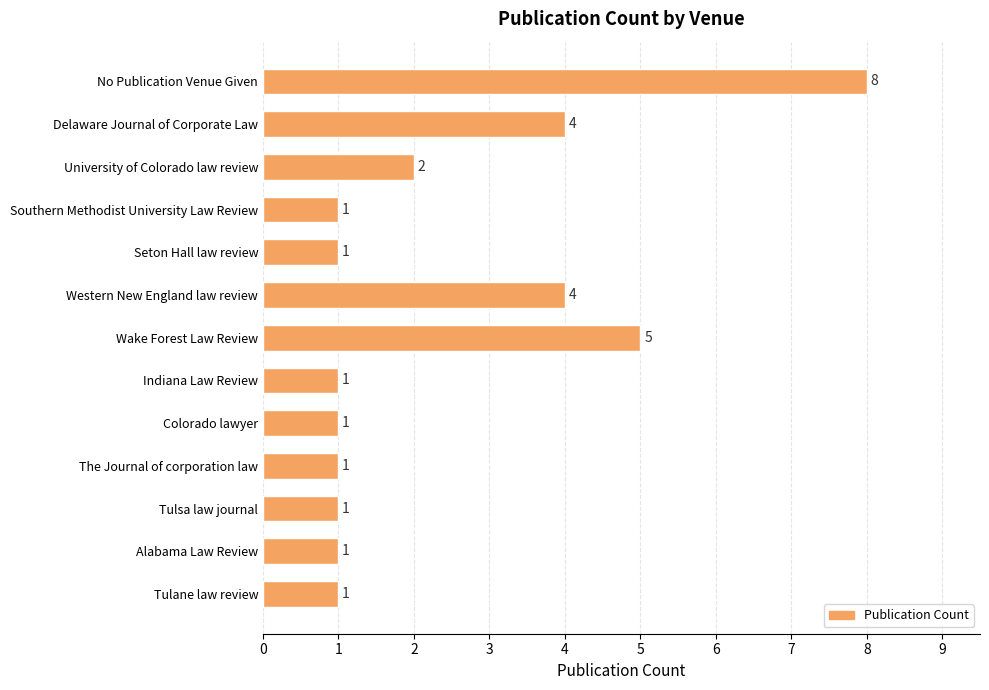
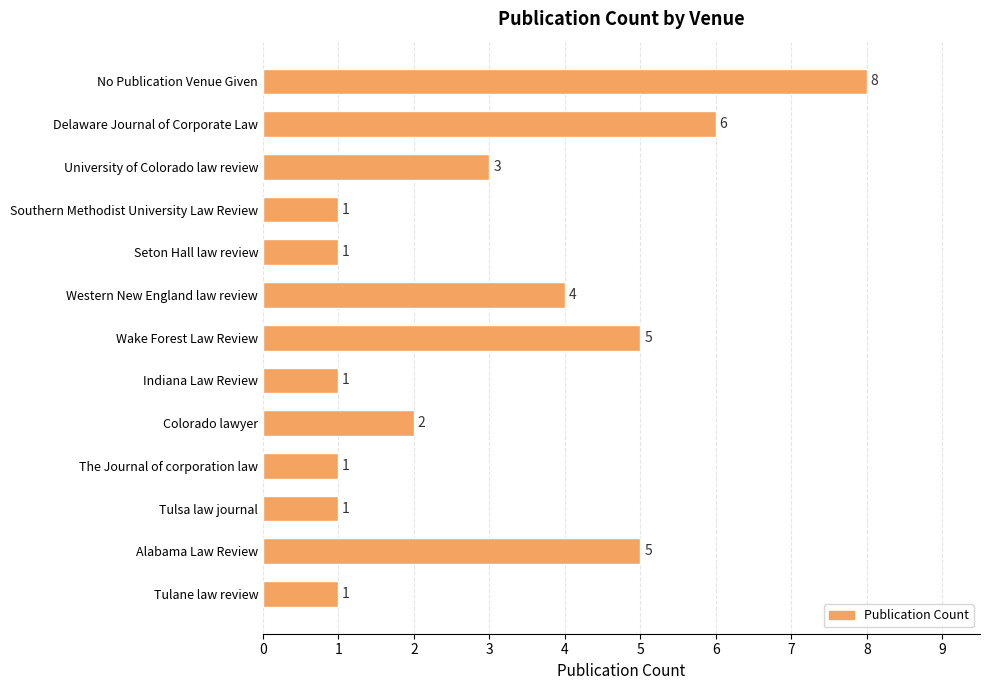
  {
    "No Publication Venue Given": 8,
-   "Delaware Journal of Corporate Law": 4,
-   "University of Colorado law review": 2,
+   "Delaware Journal of Corporate Law": 6,
+   "University of Colorado law review": 3,
    "Southern Methodist University Law Review": 1,
    "Seton Hall law review": 1,
    "Western New England law review": 4,
    "Wake Forest Law Review": 5,
    "Indiana Law Review": 1,
-   "Colorado lawyer": 1,
+   "Colorado lawyer": 2,
    "The Journal of corporation law": 1,
    "Tulsa law journal": 1,
-   "Alabama Law Review": 1,
+   "Alabama Law Review": 5,
    "Tulane law review": 1
  }
